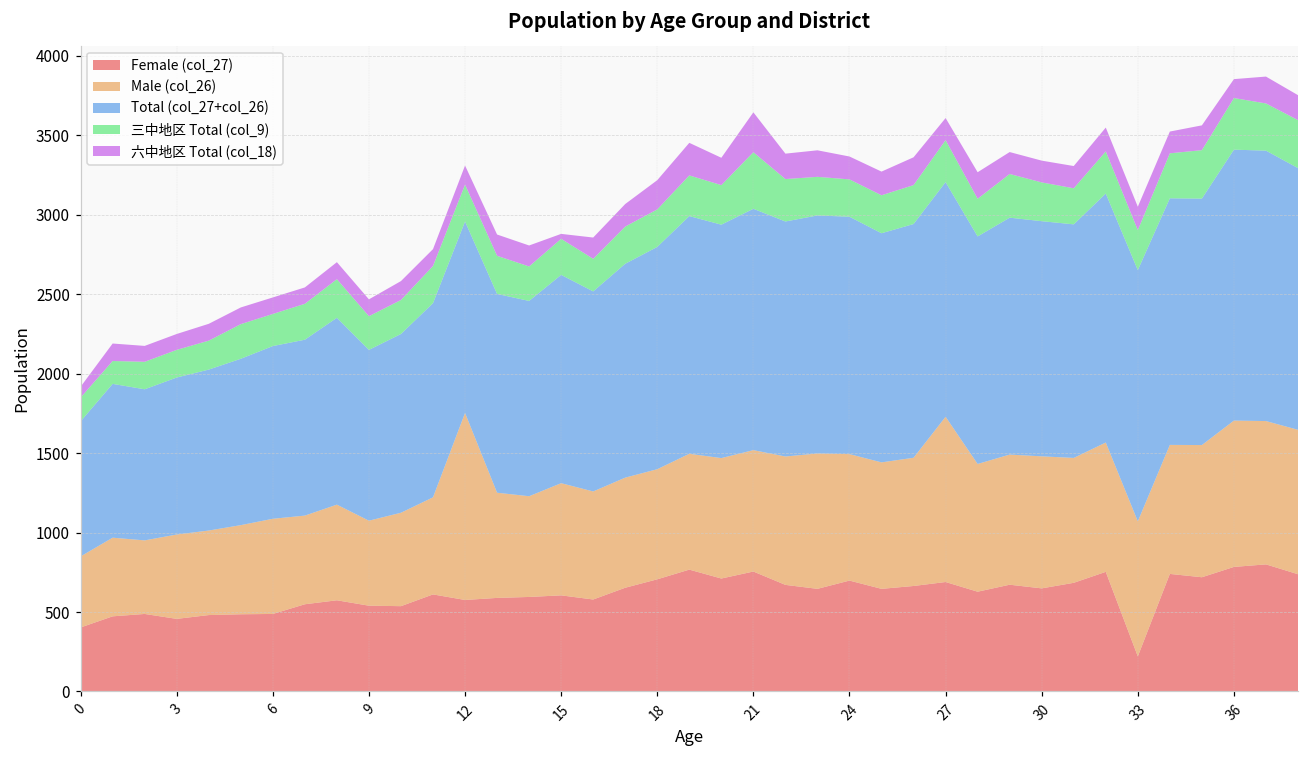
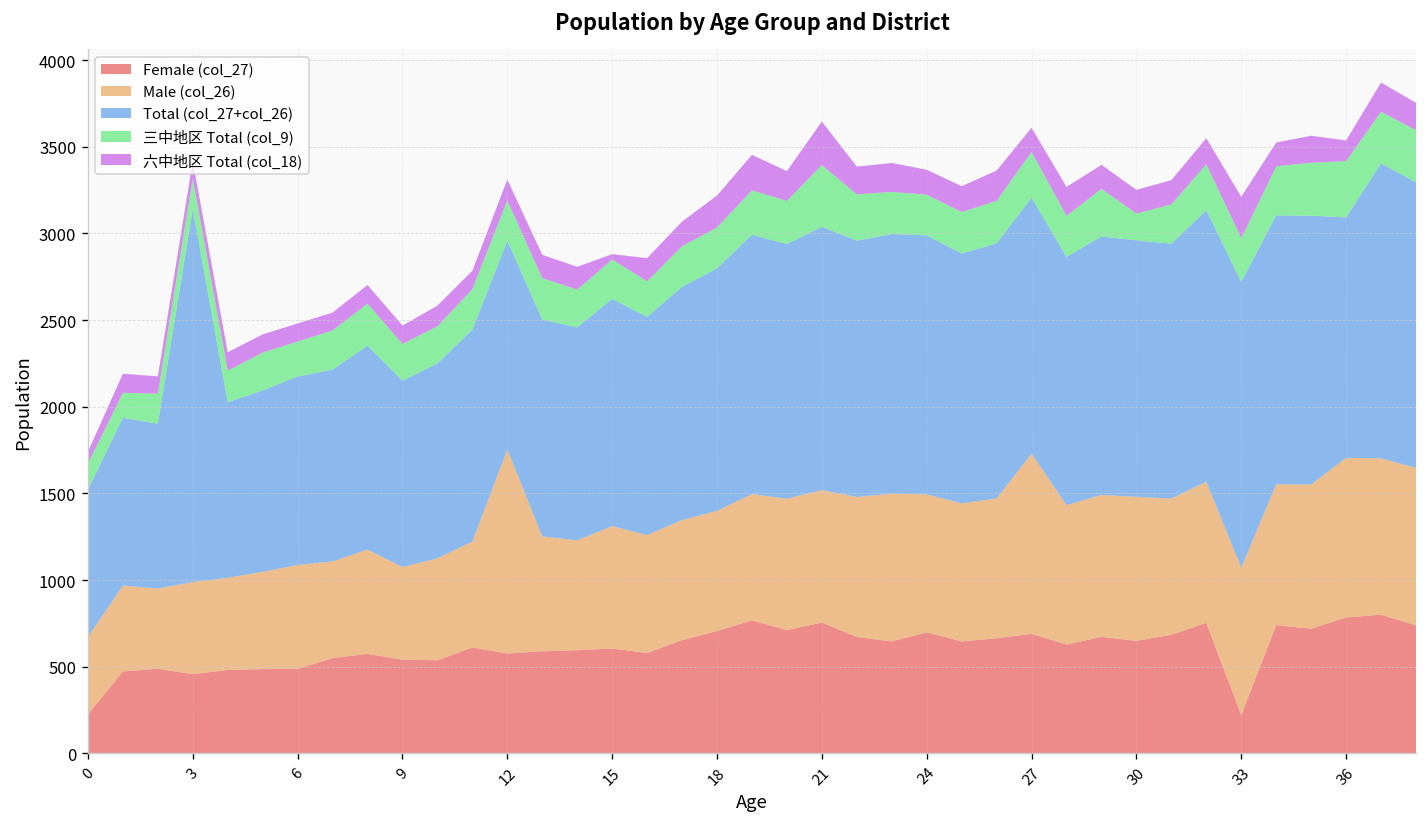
  {
    "Female (col_27)": {
-     "0": 400,
+     "0": 230,
      "3": 460,
      "6": 490,
      "9": 540,
      "12": 580,
      "15": 610,
      "18": 710,
      "21": 760,
      "24": 700,
      "27": 690,
      "30": 650,
      "33": 220,
      "36": 780
    },
    "Male (col_26)": {
      "0": 450,
      "3": 530,
      "6": 600,
      "9": 540,
      "12": 1180,
      "15": 710,
      "18": 690,
      "21": 760,
      "24": 800,
      "27": 1040,
      "30": 830,
      "33": 850,
      "36": 920
    },
    "Total (col_27+col_26)": {
      "0": 850,
-     "3": 990,
+     "3": 2150,
      "6": 1090,
      "9": 1080,
      "12": 1210,
      "15": 1310,
      "18": 1400,
      "21": 1520,
      "24": 1490,
      "27": 1480,
      "30": 1480,
-     "33": 1580,
-     "36": 1710
+     "33": 1650,
+     "36": 1390
    },
    "三中地区 Total (col_9)": {
      "0": 150,
      "3": 170,
      "6": 200,
      "9": 210,
      "12": 230,
      "15": 230,
      "18": 240,
      "21": 360,
      "24": 240,
      "27": 260,
-     "30": 240,
+     "30": 150,
      "33": 250,
      "36": 330
    },
    "六中地区 Total (col_18)": {
      "0": 70,
      "6": 100,
      "9": 110,
      "12": 120,
      "15": 30,
      "18": 180,
      "21": 250,
      "24": 140,
      "27": 140,
      "30": 140,
-     "33": 150,
+     "33": 240,
      "36": 120
    }
  }
